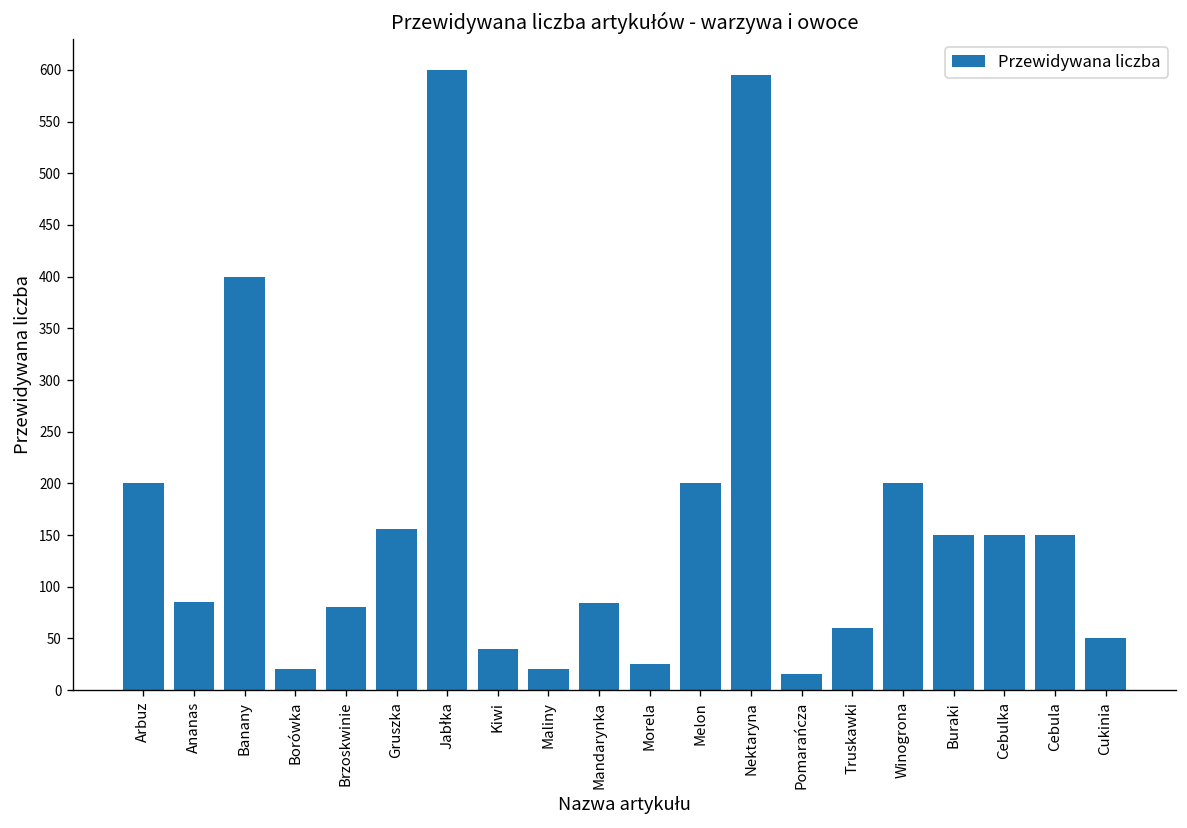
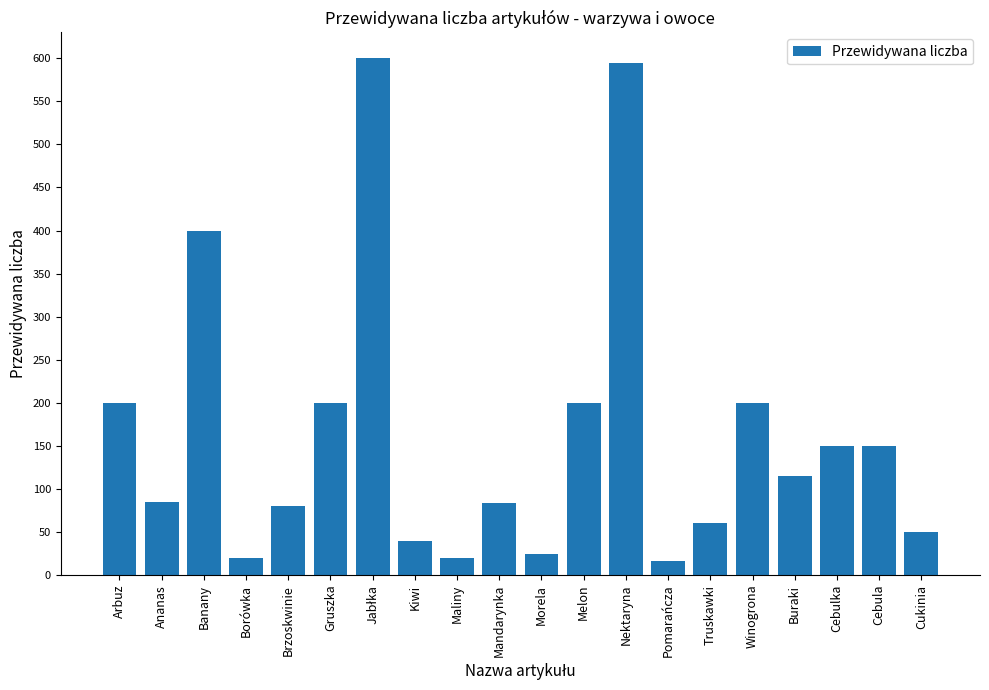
  {
    "Arbuz": 200,
    "Ananas": 90,
    "Banany": 400,
    "Borówka": 20,
    "Brzoskwinie": 80,
-   "Gruszka": 160,
+   "Gruszka": 200,
    "Jabłka": 600,
    "Kiwi": 40,
    "Maliny": 20,
    "Mandarynka": 80,
    "Morela": 30,
    "Melon": 200,
    "Nektaryna": 600,
    "Pomarańcza": 20,
    "Truskawki": 60,
    "Winogrona": 200,
-   "Buraki": 150,
+   "Buraki": 120,
    "Cebulka": 150,
    "Cebula": 150,
    "Cukinia": 50
  }
